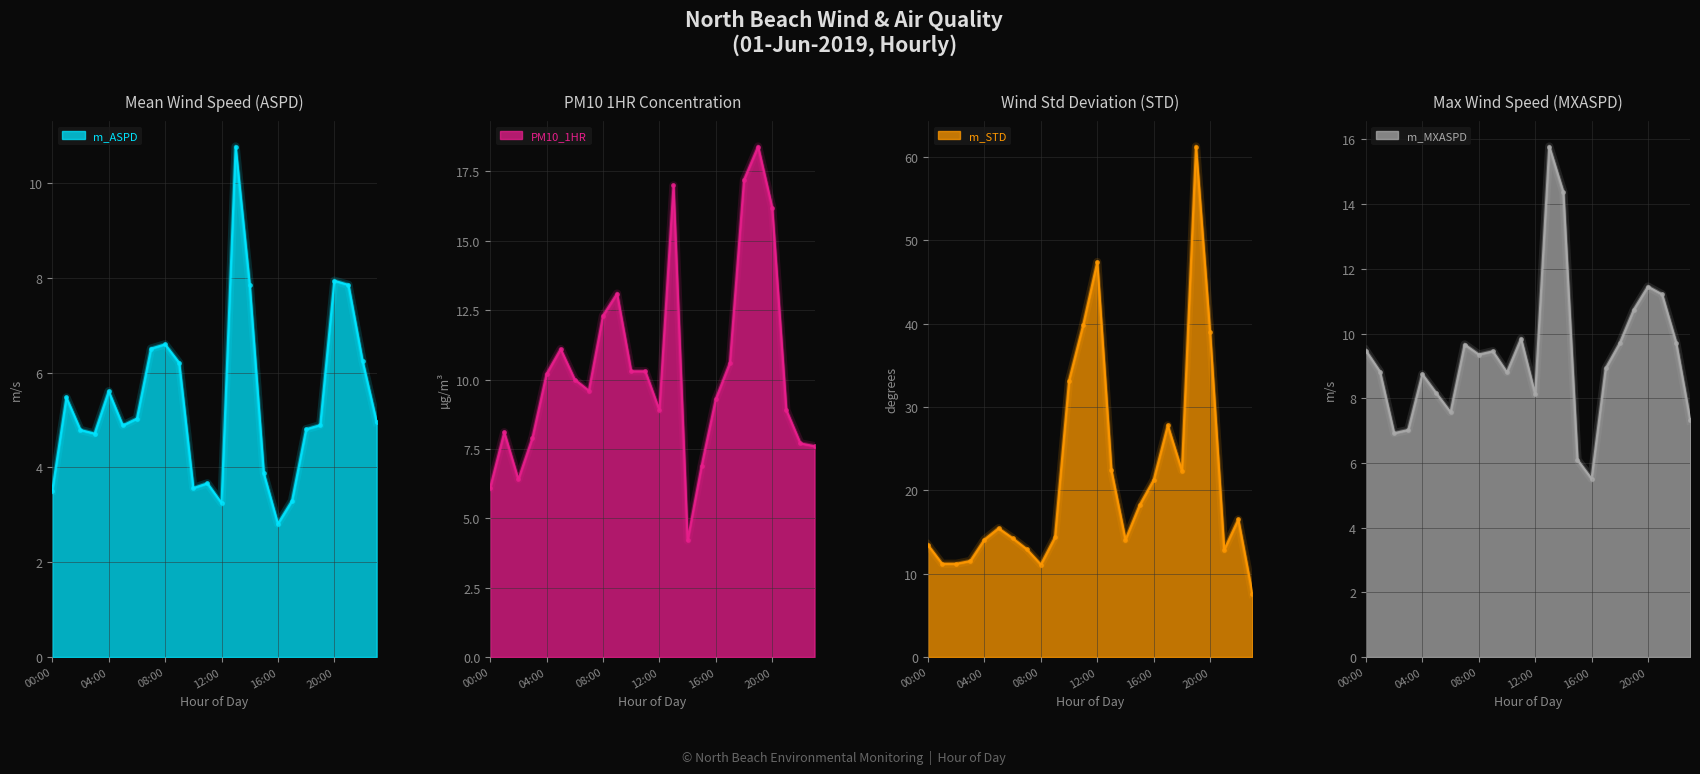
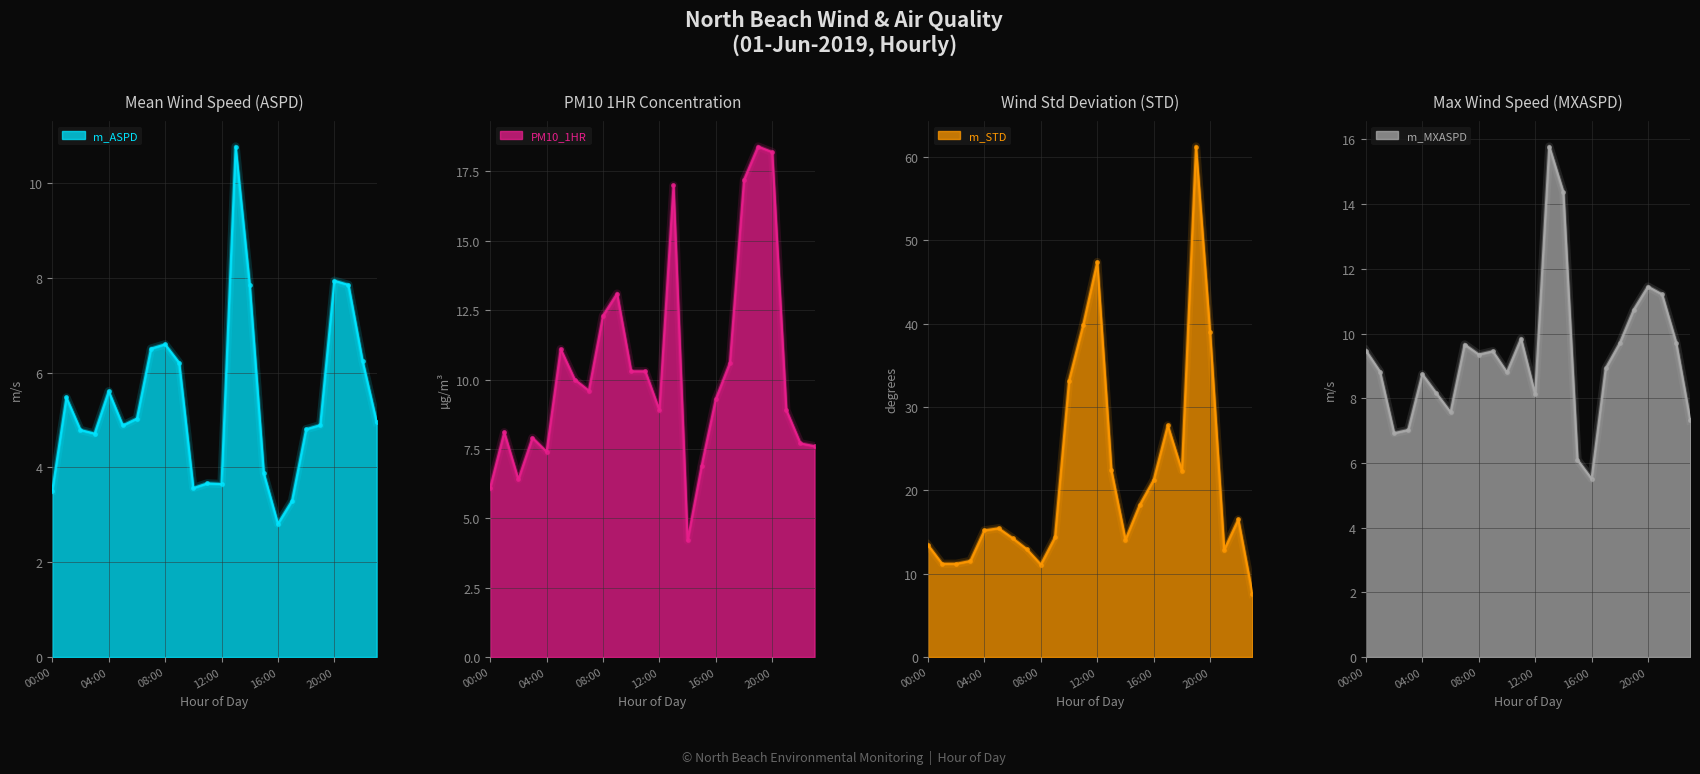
  {
    "Mean Wind Speed (ASPD)": {
      "00:00": 3.5,
      "04:00": 5.6,
      "08:00": 6.6,
-     "12:00": 3.3,
+     "12:00": 3.7,
      "16:00": 2.8,
      "20:00": 7.9
    },
    "PM10 1HR Concentration": {
      "00:00": 6.1,
-     "04:00": 10.2,
+     "04:00": 7.4,
      "08:00": 12.3,
      "12:00": 8.9,
      "16:00": 9.3,
-     "20:00": 16.2
+     "20:00": 18.2
    },
    "Wind Std Deviation (STD)": {
      "00:00": 13,
-     "04:00": 14,
+     "04:00": 15,
      "08:00": 11,
      "12:00": 47,
      "16:00": 21,
      "20:00": 39
    },
    "Max Wind Speed (MXASPD)": {
      "00:00": 9.5,
      "04:00": 8.7,
      "08:00": 9.4,
      "12:00": 8.1,
      "16:00": 5.5,
      "20:00": 11.5
    }
  }
